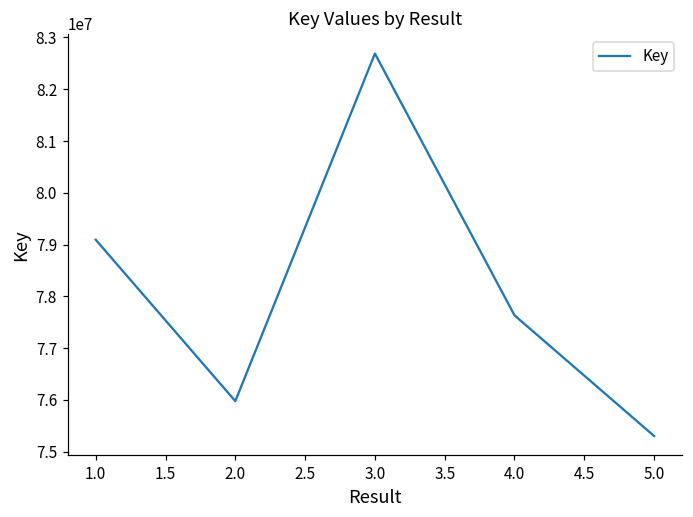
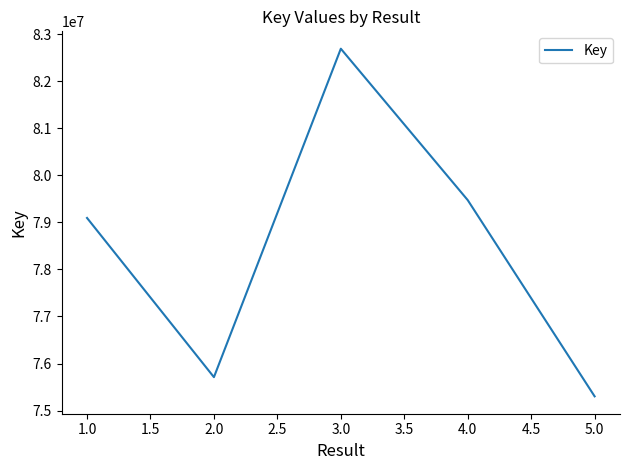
  {
    "1.0": 79100000,
-   "2.0": 76000000,
+   "2.0": 75700000,
    "3.0": 82700000,
-   "4.0": 77600000,
+   "4.0": 79500000,
    "5.0": 75300000
  }
